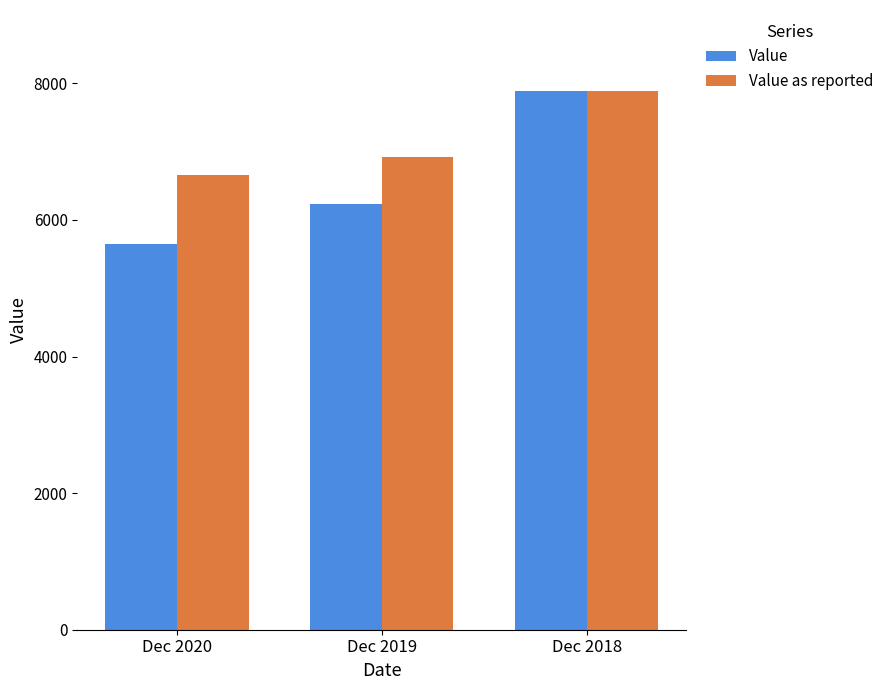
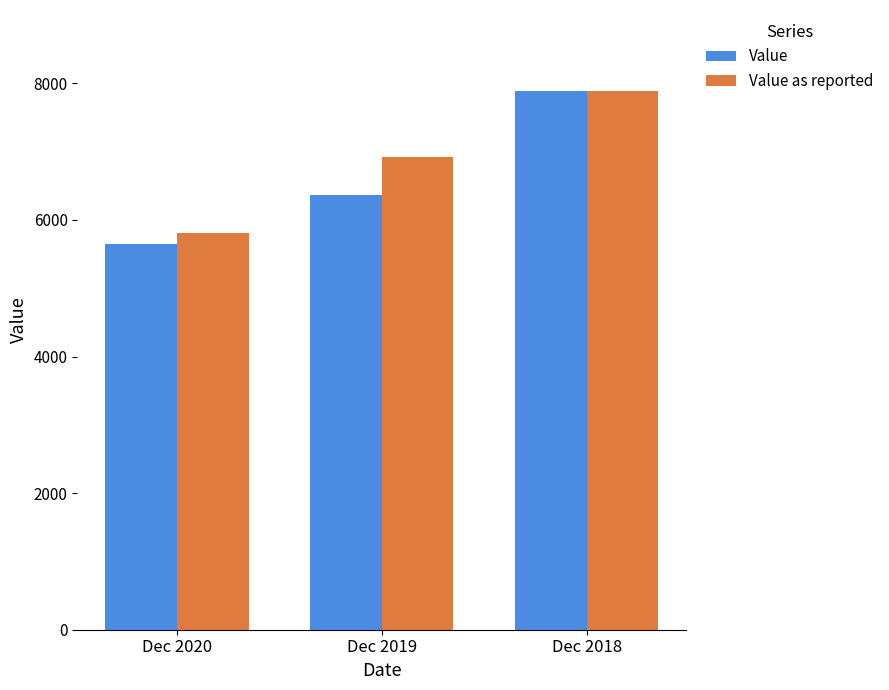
  {
    "Value": {
      "Dec 2020": 5700,
-     "Dec 2019": 6200,
+     "Dec 2019": 6400,
      "Dec 2018": 7900
    },
    "Value as reported": {
-     "Dec 2020": 6700,
+     "Dec 2020": 5800,
      "Dec 2019": 6900,
      "Dec 2018": 7900
    }
  }
